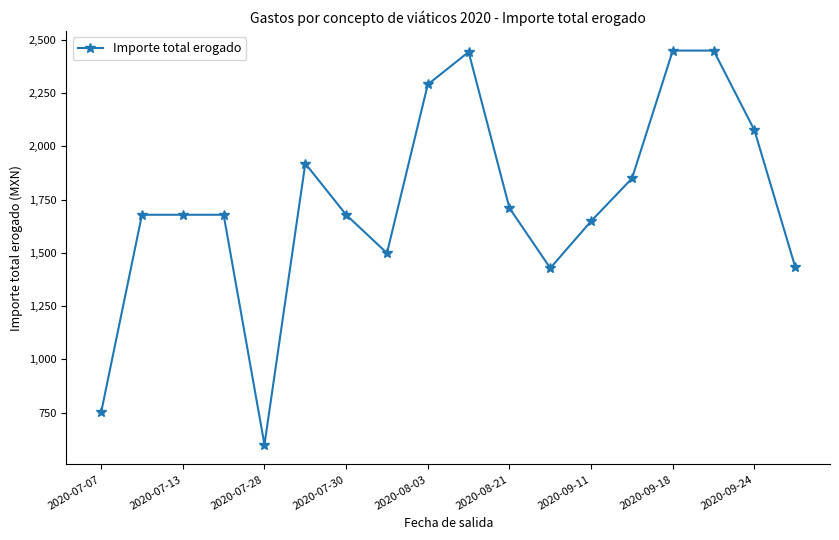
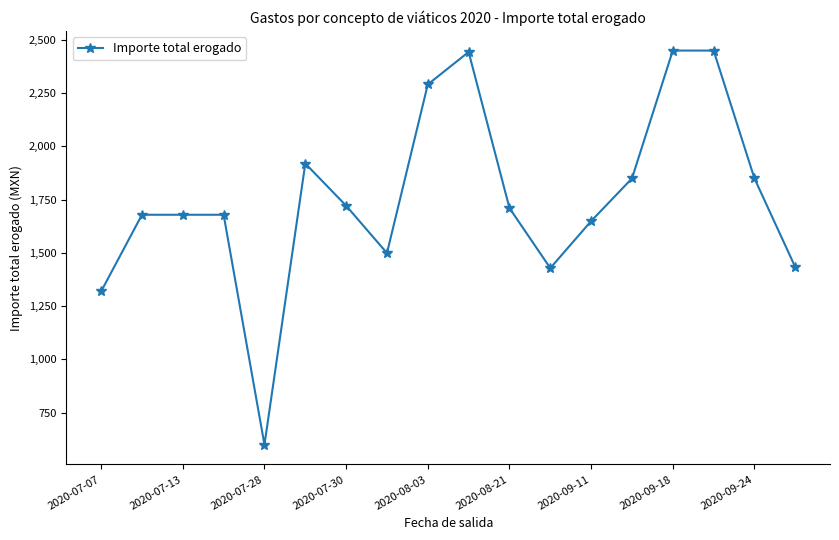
  {
-   "2020-07-07": "750",
+   "2020-07-07": "1,320",
    "2020-07-13": "1,680",
-   "2020-07-30": "1,680",
+   "2020-07-30": "1,720",
    "2020-08-03": "2,290",
    "2020-08-21": "1,710",
    "2020-09-11": "1,650",
    "2020-09-18": "2,450",
-   "2020-09-24": "2,080"
+   "2020-09-24": "1,850"
  }
